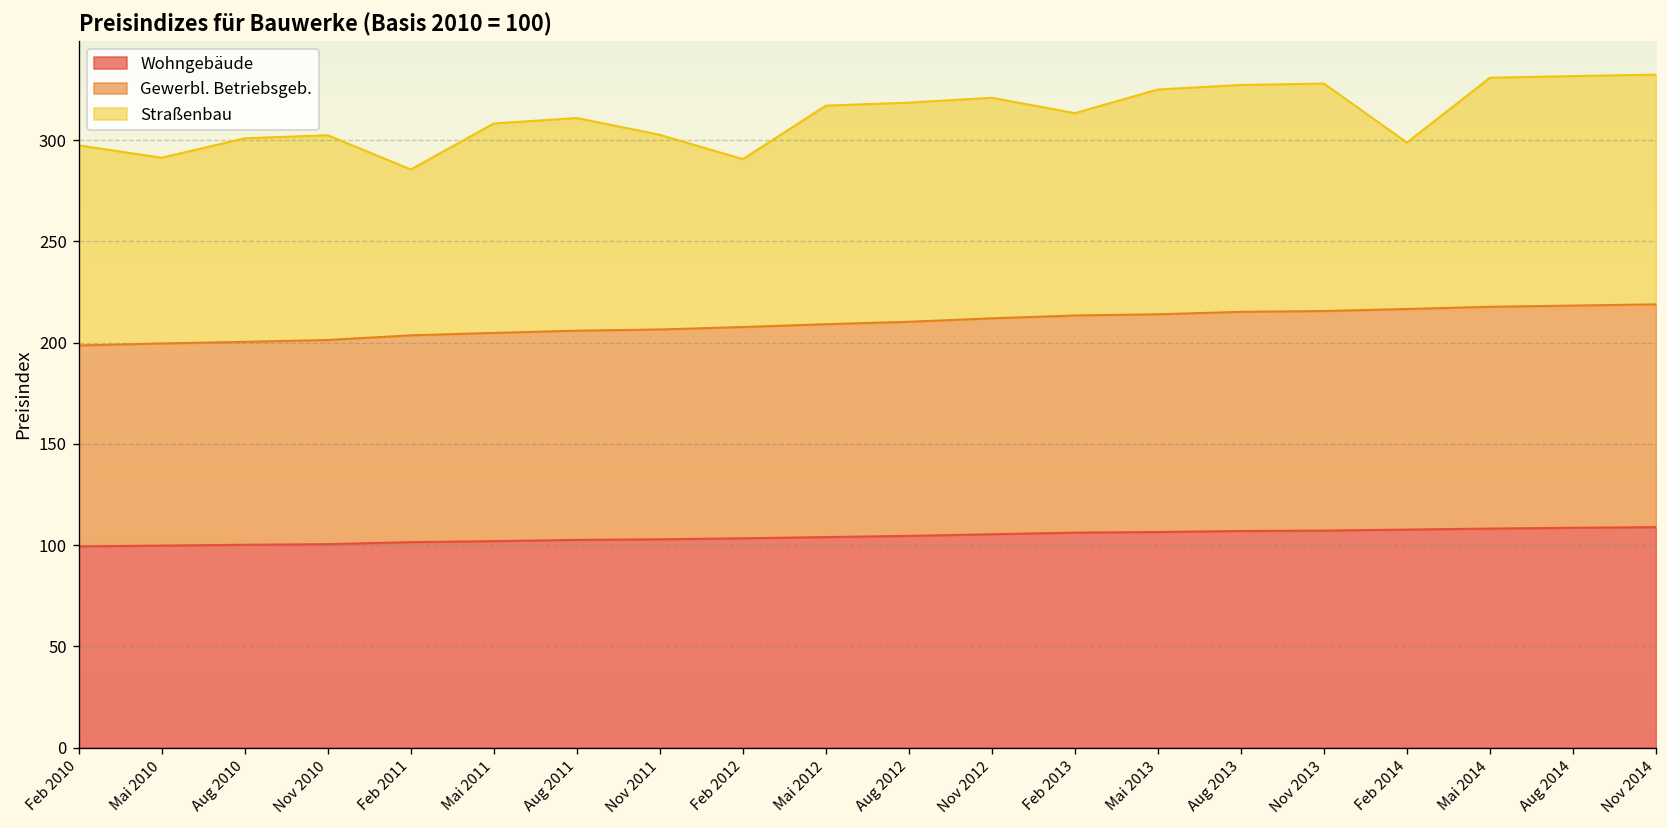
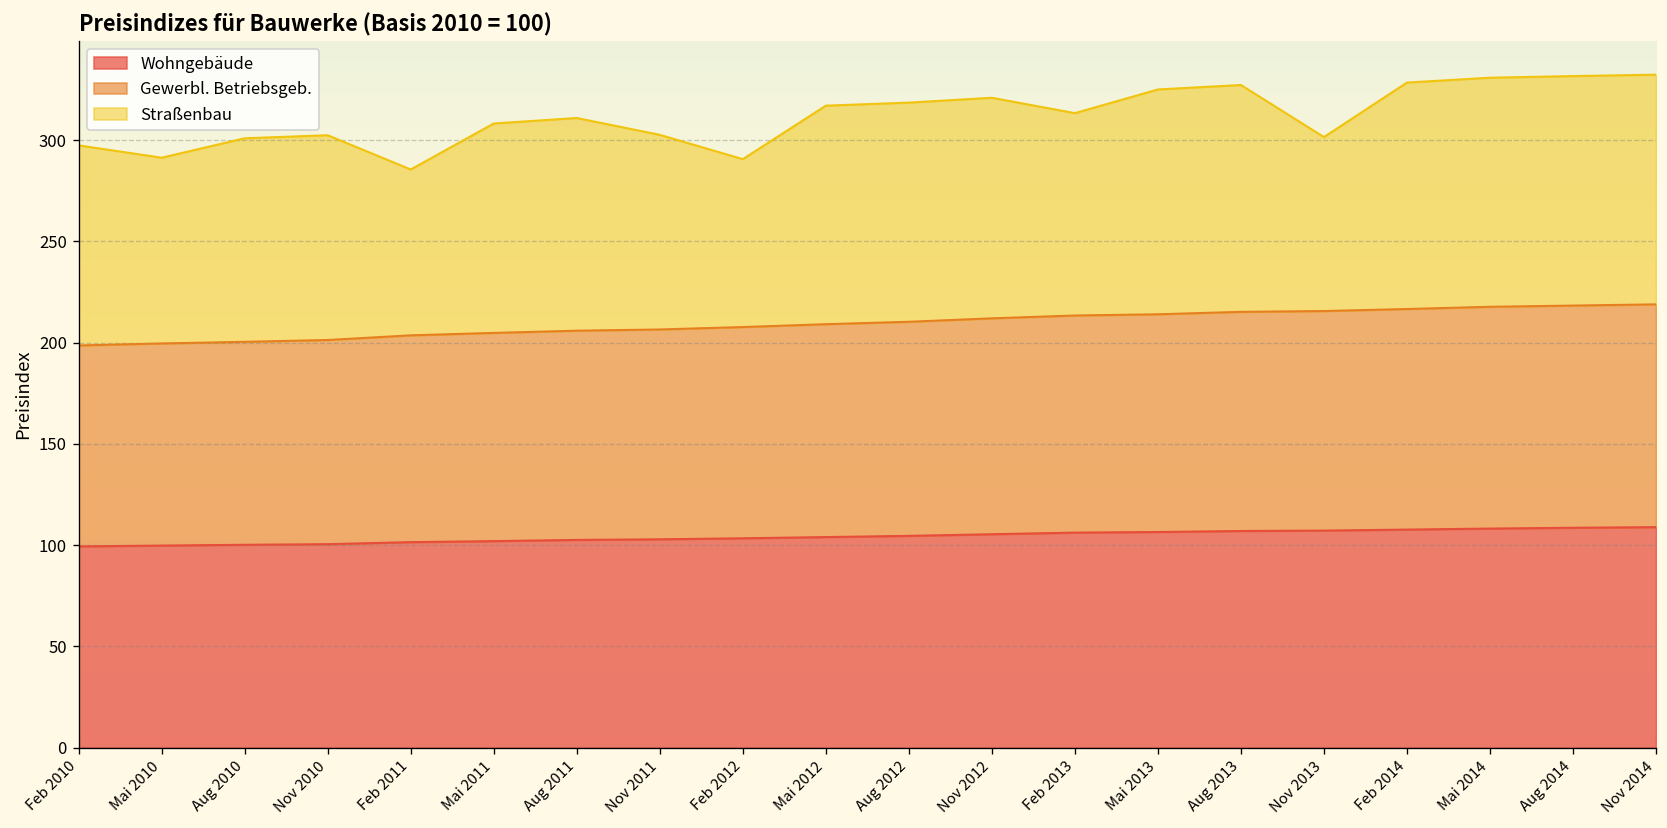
  {
    "Straßenbau": {
      "Feb 2010": 99,
      "Mai 2010": 92,
      "Aug 2010": 100,
      "Nov 2010": 101,
      "Feb 2011": 82,
      "Mai 2011": 103,
      "Aug 2011": 105,
      "Nov 2011": 96,
      "Feb 2012": 83,
      "Mai 2012": 108,
      "Aug 2012": 108,
      "Nov 2012": 109,
      "Feb 2013": 100,
      "Mai 2013": 111,
      "Aug 2013": 112,
-     "Nov 2013": 112,
-     "Feb 2014": 82,
+     "Nov 2013": 86,
+     "Feb 2014": 112,
      "Mai 2014": 113,
      "Aug 2014": 113,
      "Nov 2014": 113
    }
  }
